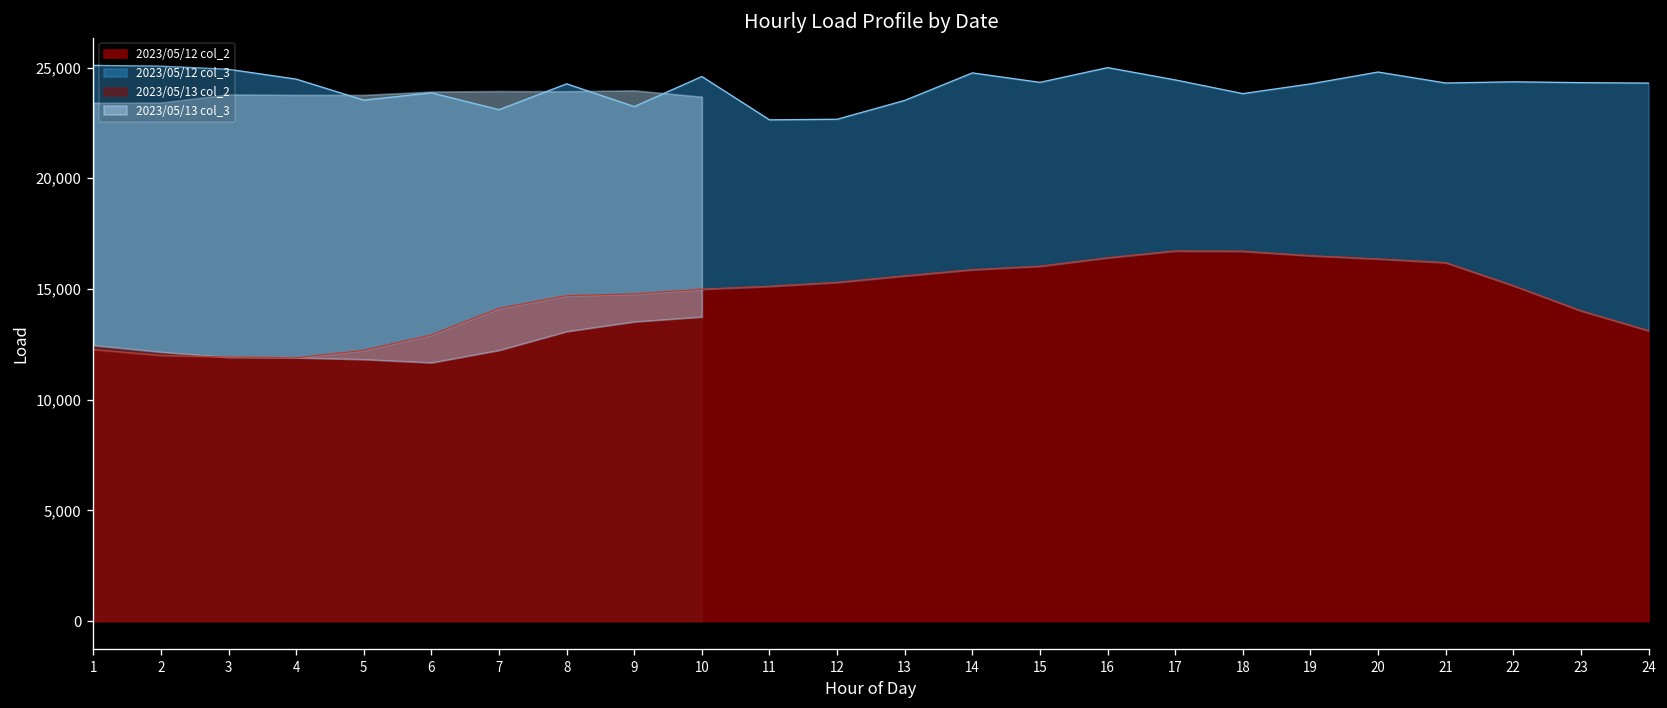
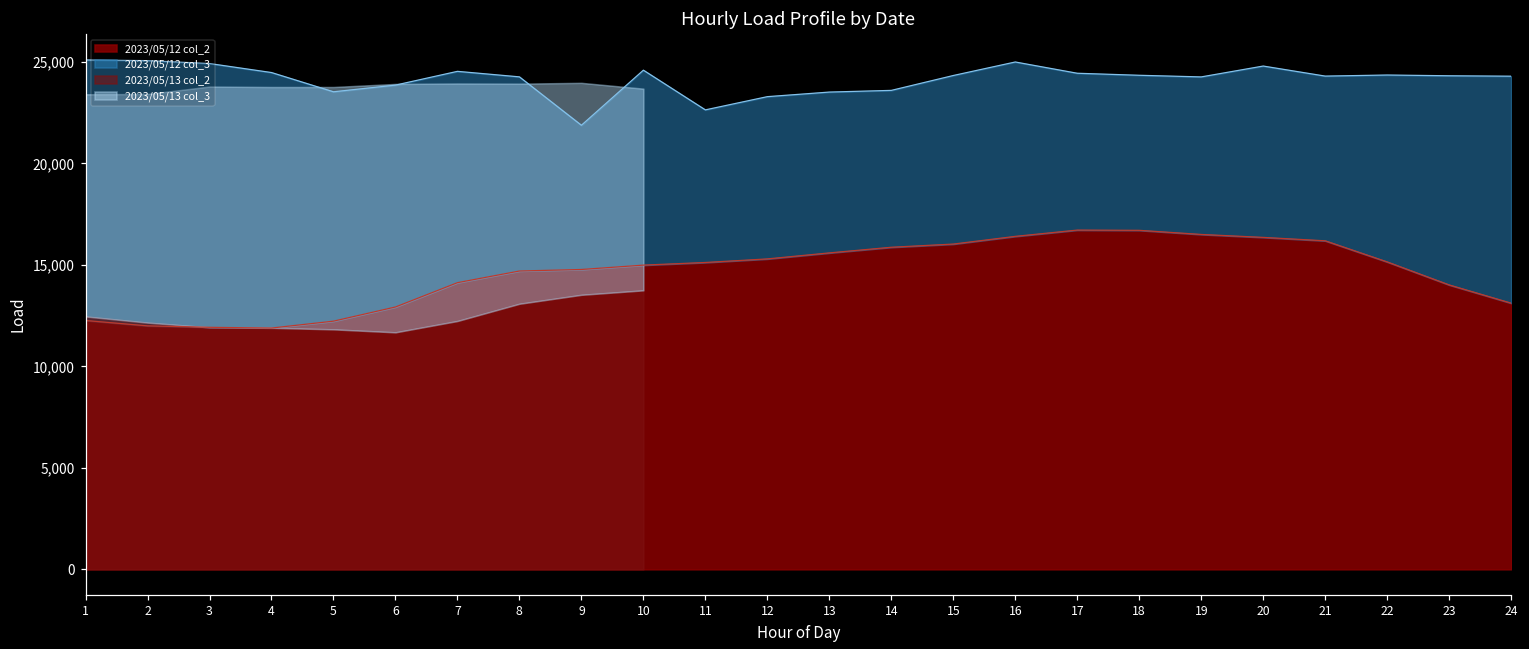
  {
    "2023/05/12 col_3": {
      "1": "25,100",
      "4": "24,500",
      "5": "23,500",
-     "7": "23,100",
+     "7": "24,500",
      "8": "24,300",
-     "9": "23,200",
+     "9": "21,900",
      "10": "24,600",
      "11": "22,600",
-     "12": "22,700",
+     "12": "23,300",
      "13": "23,500",
-     "14": "24,800",
+     "14": "23,600",
      "15": "24,300",
      "16": "25,000",
      "17": "24,400",
-     "18": "23,800",
+     "18": "24,300",
      "19": "24,300",
      "20": "24,800",
      "21": "24,300",
      "22": "24,400",
      "23": "24,300",
      "24": "24,300"
    }
  }
